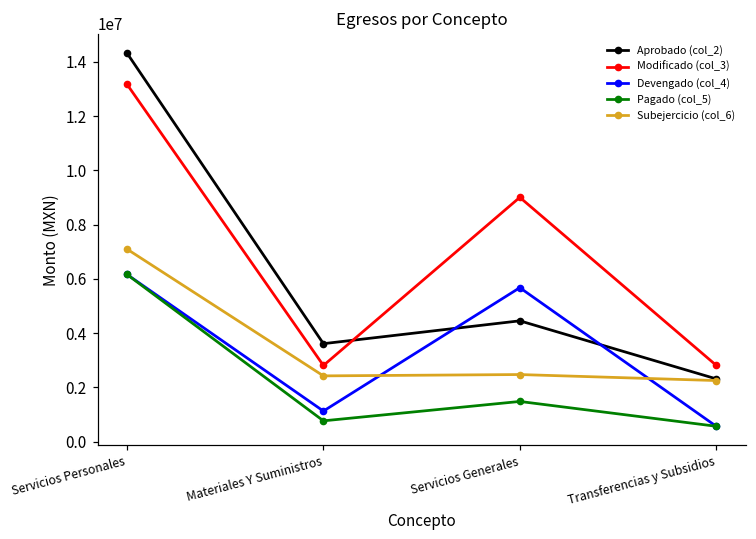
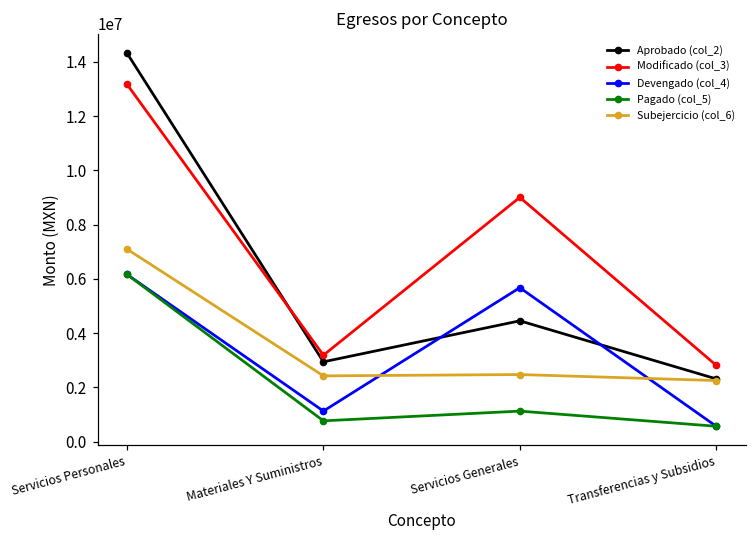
  {
    "Aprobado (col_2)": {
      "Servicios Personales": 14300000,
-     "Materiales Y Suministros": 3600000,
+     "Materiales Y Suministros": 2900000,
      "Servicios Generales": 4400000
    },
    "Modificado (col_3)": {
      "Servicios Personales": 13200000,
-     "Materiales Y Suministros": 2800000,
+     "Materiales Y Suministros": 3200000,
      "Servicios Generales": 9000000,
      "Transferencias y Subsidios": 2800000
    },
    "Devengado (col_4)": {
      "Materiales Y Suministros": 1100000,
      "Servicios Generales": 5700000
    },
    "Pagado (col_5)": {
      "Materiales Y Suministros": 800000,
-     "Servicios Generales": 1500000
+     "Servicios Generales": 1100000
    },
    "Subejercicio (col_6)": {
      "Servicios Personales": 7100000,
      "Materiales Y Suministros": 2400000,
      "Servicios Generales": 2500000
    }
  }
